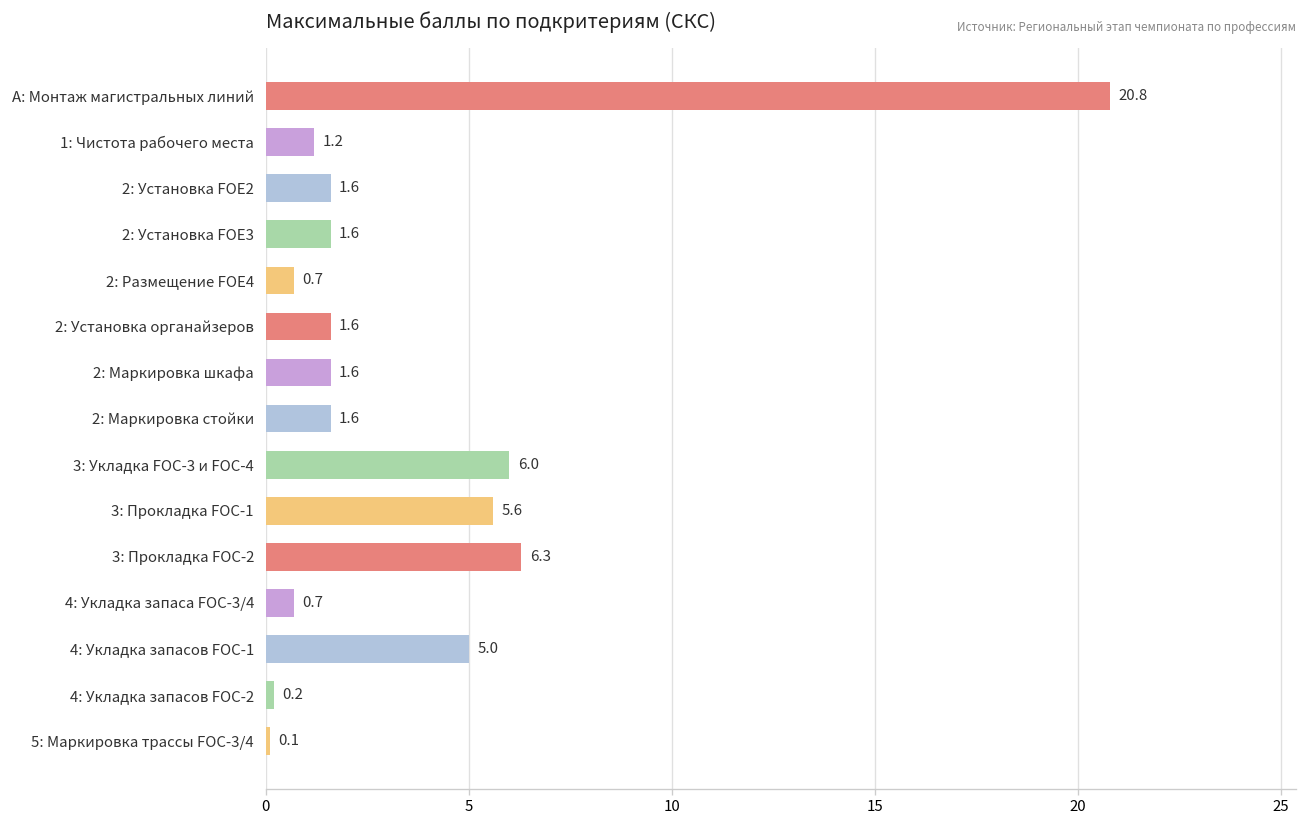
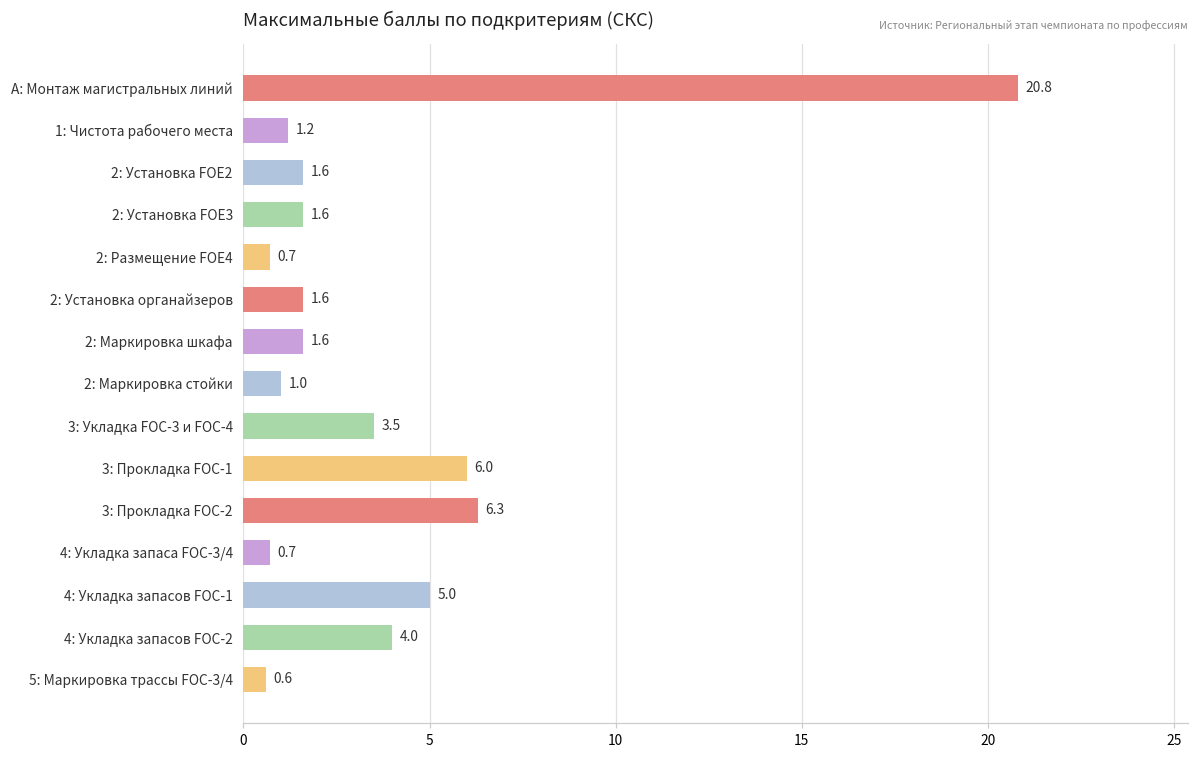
  {
    "А: Монтаж магистральных линий": 20.8,
    "1: Чистота рабочего места": 1.2,
    "2: Установка FOE2": 1.6,
    "2: Установка FOE3": 1.6,
    "2: Размещение FOE4": 0.7,
    "2: Установка органайзеров": 1.6,
    "2: Маркировка шкафа": 1.6,
-   "2: Маркировка стойки": 1.6,
-   "3: Укладка FOС-3 и FOС-4": 6.0,
-   "3: Прокладка FOС-1": 5.6,
+   "2: Маркировка стойки": 1.0,
+   "3: Укладка FOС-3 и FOС-4": 3.5,
+   "3: Прокладка FOС-1": 6.0,
    "3: Прокладка FOС-2": 6.3,
    "4: Укладка запаса FOC-3/4": 0.7,
    "4: Укладка запасов FOC-1": 5.0,
-   "4: Укладка запасов FOC-2": 0.2,
-   "5: Маркировка трассы FOC-3/4": 0.1
+   "4: Укладка запасов FOC-2": 4.0,
+   "5: Маркировка трассы FOC-3/4": 0.6
  }
